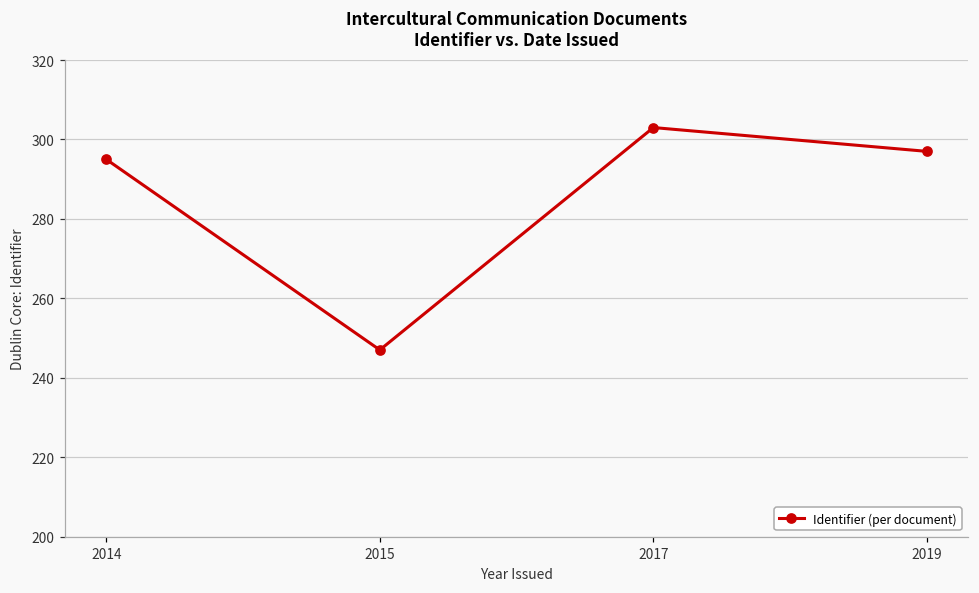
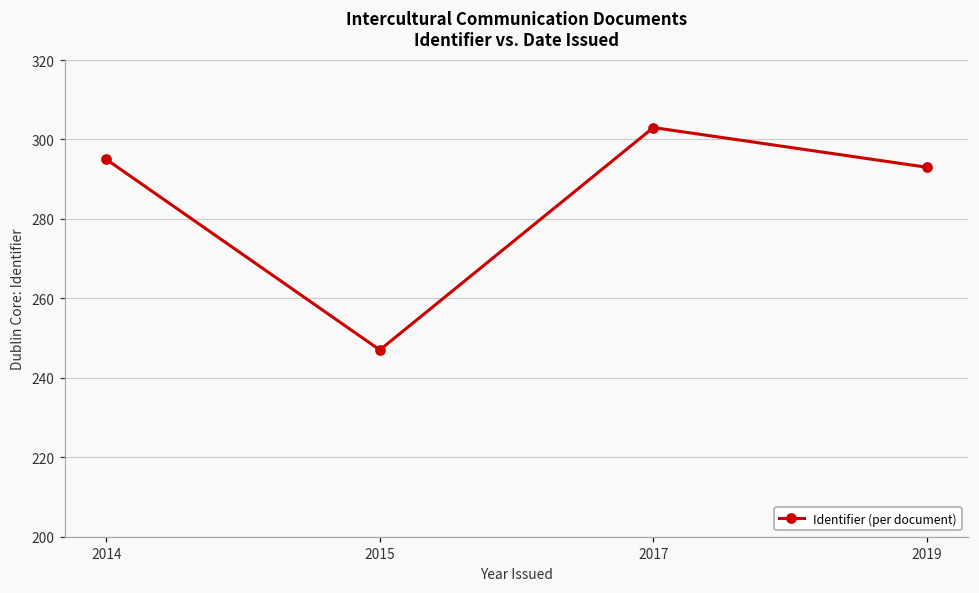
  {
    "2014": 295,
    "2015": 247,
    "2017": 303,
-   "2019": 297
+   "2019": 293
  }
